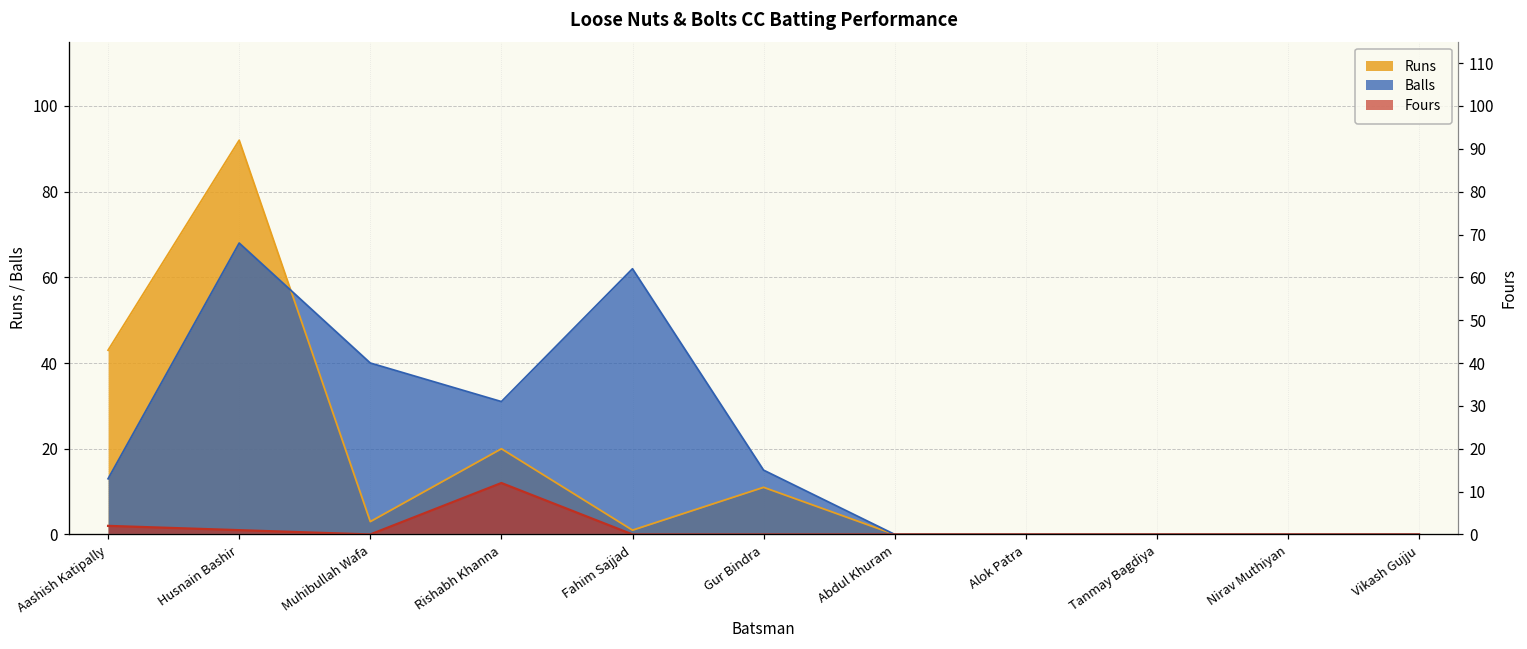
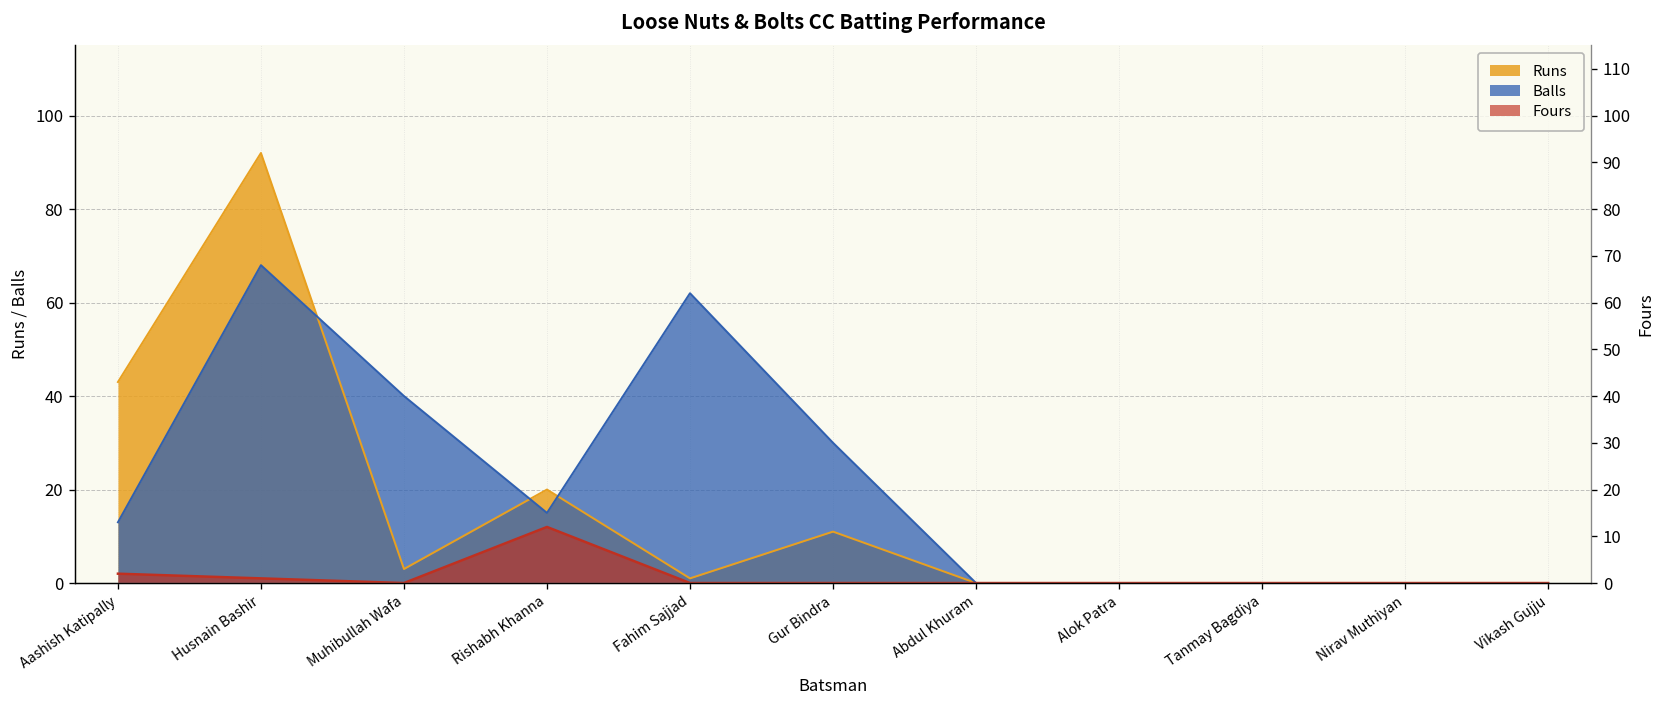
  {
    "Runs": {
      "Aashish Katipally": 43,
      "Husnain Bashir": 92,
      "Muhibullah Wafa": 3,
      "Rishabh Khanna": 20,
      "Fahim Sajjad": 1,
      "Gur Bindra": 11
    },
    "Balls": {
      "Aashish Katipally": 13,
      "Husnain Bashir": 68,
      "Muhibullah Wafa": 40,
-     "Rishabh Khanna": 31,
+     "Rishabh Khanna": 15,
      "Fahim Sajjad": 62,
-     "Gur Bindra": 15
+     "Gur Bindra": 30
    },
    "Fours": {
      "Aashish Katipally": 2,
      "Husnain Bashir": 1,
      "Muhibullah Wafa": 0,
      "Rishabh Khanna": 12,
      "Fahim Sajjad": 0,
      "Gur Bindra": 0
    }
  }
